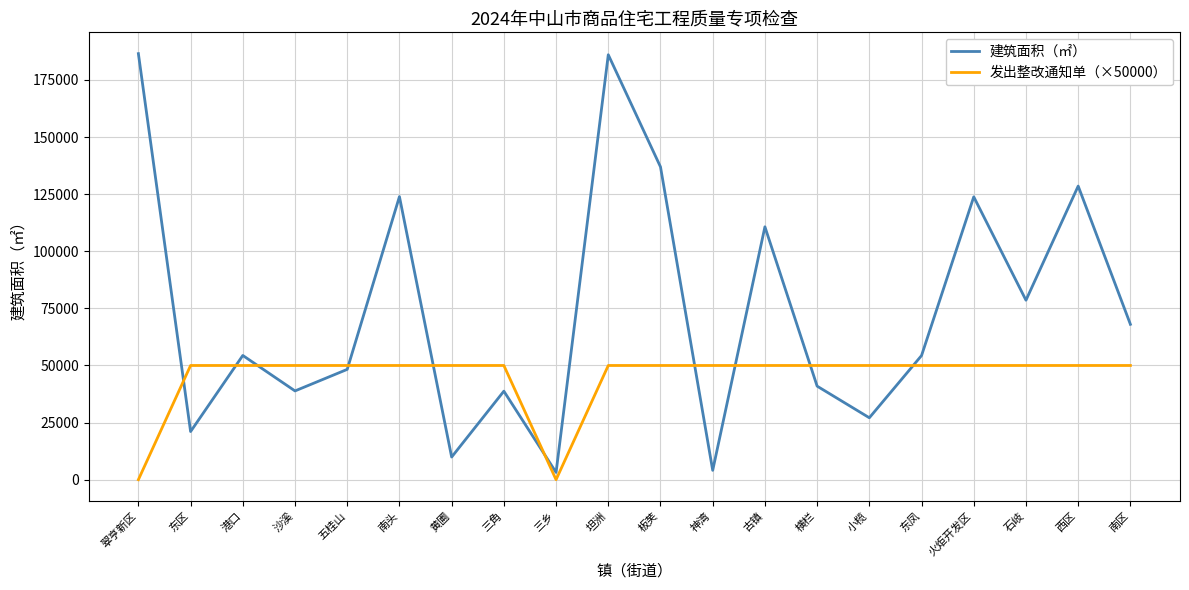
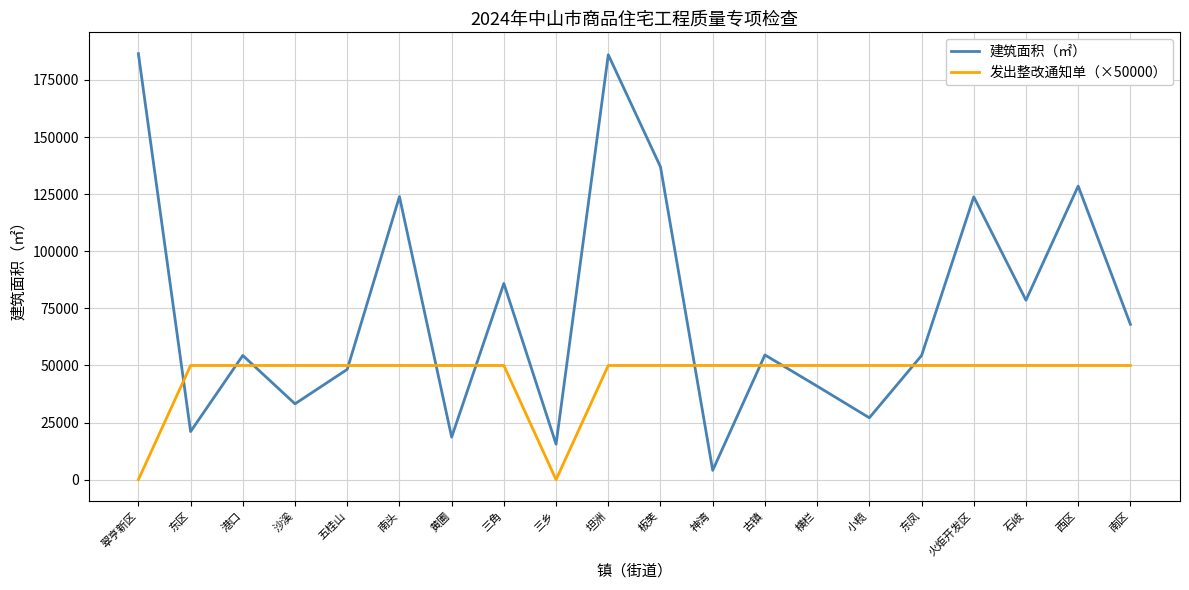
  {
    "建筑面积（㎡）": {
      "翠亨新区": 187000,
      "东区": 21000,
      "港口": 54000,
-     "沙溪": 39000,
+     "沙溪": 33000,
      "五桂山": 48000,
      "南头": 124000,
-     "黄圃": 10000,
-     "三角": 39000,
-     "三乡": 3000,
+     "黄圃": 19000,
+     "三角": 86000,
+     "三乡": 16000,
      "坦洲": 186000,
      "板芙": 137000,
      "神湾": 4000,
-     "古镇": 111000,
+     "古镇": 55000,
      "横栏": 41000,
      "小榄": 27000,
      "东凤": 54000,
      "火炬开发区": 124000,
      "石岐": 79000,
      "西区": 129000,
      "南区": 68000
    },
    "发出整改通知单（×50000）": {
      "翠亨新区": 0,
      "东区": 50000,
      "港口": 50000,
      "沙溪": 50000,
      "五桂山": 50000,
      "南头": 50000,
      "黄圃": 50000,
      "三角": 50000,
      "三乡": 0,
      "坦洲": 50000,
      "板芙": 50000,
      "神湾": 50000,
      "古镇": 50000,
      "横栏": 50000,
      "小榄": 50000,
      "东凤": 50000,
      "火炬开发区": 50000,
      "石岐": 50000,
      "西区": 50000,
      "南区": 50000
    }
  }
